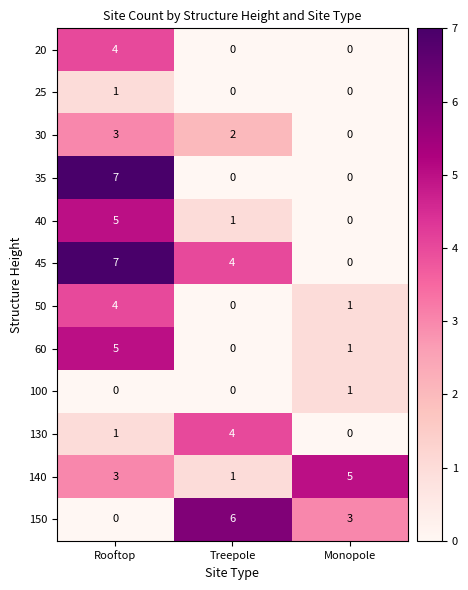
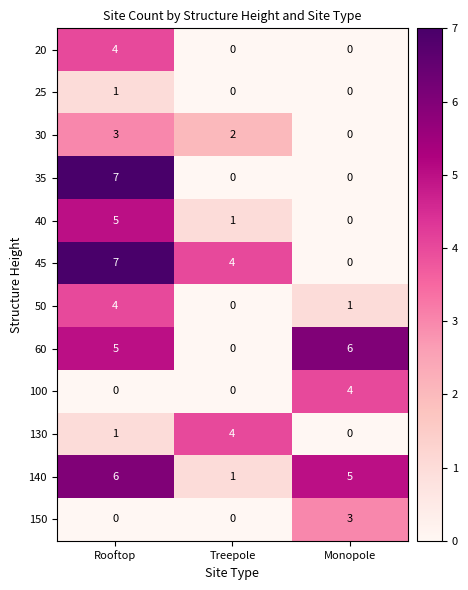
  {
    "20": {
      "Rooftop": 4,
      "Treepole": 0,
      "Monopole": 0
    },
    "25": {
      "Rooftop": 1,
      "Treepole": 0,
      "Monopole": 0
    },
    "30": {
      "Rooftop": 3,
      "Treepole": 2,
      "Monopole": 0
    },
    "35": {
      "Rooftop": 7,
      "Treepole": 0,
      "Monopole": 0
    },
    "40": {
      "Rooftop": 5,
      "Treepole": 1,
      "Monopole": 0
    },
    "45": {
      "Rooftop": 7,
      "Treepole": 4,
      "Monopole": 0
    },
    "50": {
      "Rooftop": 4,
      "Treepole": 0,
      "Monopole": 1
    },
    "60": {
      "Rooftop": 5,
      "Treepole": 0,
-     "Monopole": 1
+     "Monopole": 6
    },
    "100": {
      "Rooftop": 0,
      "Treepole": 0,
-     "Monopole": 1
+     "Monopole": 4
    },
    "130": {
      "Rooftop": 1,
      "Treepole": 4,
      "Monopole": 0
    },
    "140": {
-     "Rooftop": 3,
+     "Rooftop": 6,
      "Treepole": 1,
      "Monopole": 5
    },
    "150": {
      "Rooftop": 0,
-     "Treepole": 6,
+     "Treepole": 0,
      "Monopole": 3
    }
  }
